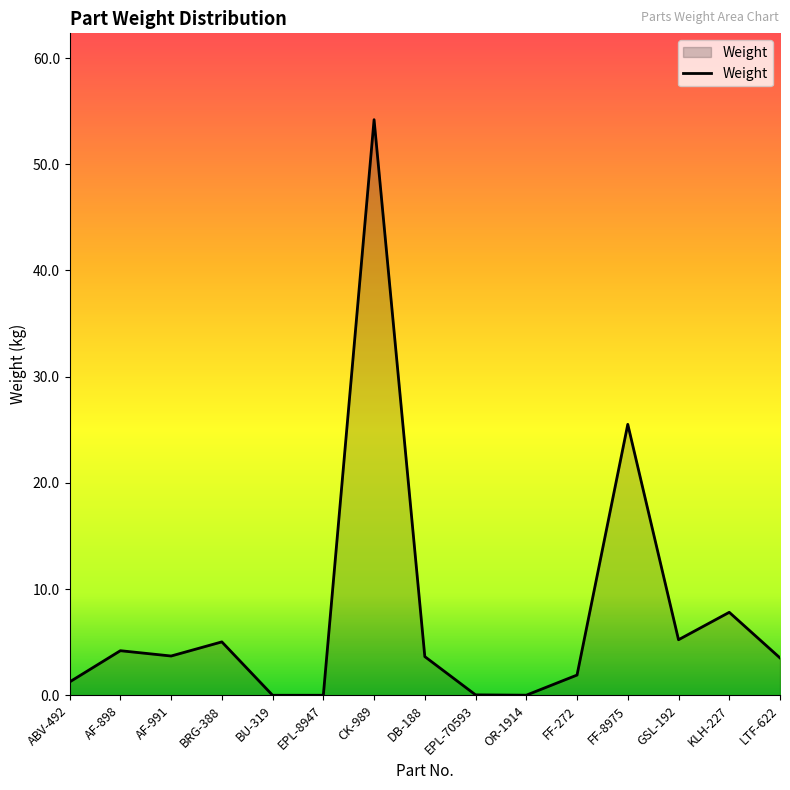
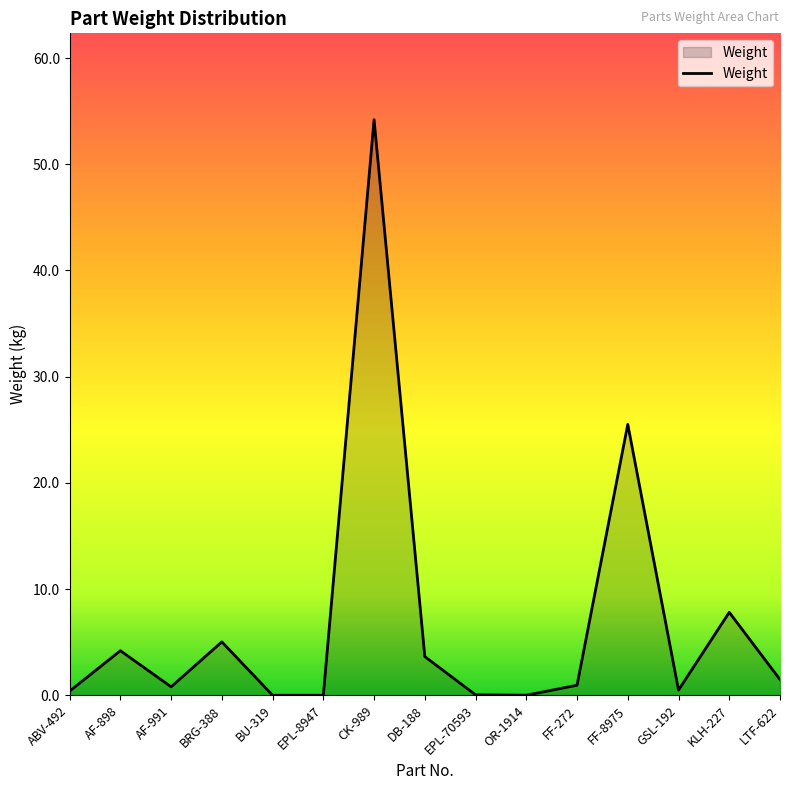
  {
-   "ABV-492": 1.3,
+   "ABV-492": 0.4,
    "AF-898": 4.2,
-   "AF-991": 3.7,
+   "AF-991": 0.8,
    "BRG-388": 5.0,
    "BU-319": 0.0,
    "EPL-8947": 0.0,
    "CK-989": 54.2,
    "DB-188": 3.6,
    "EPL-70593": 0.0,
    "OR-1914": 0.0,
-   "FF-272": 1.9,
+   "FF-272": 0.9,
    "FF-8975": 25.5,
-   "GSL-192": 5.2,
+   "GSL-192": 0.5,
    "KLH-227": 7.8,
-   "LTF-622": 3.5
+   "LTF-622": 1.5
  }
